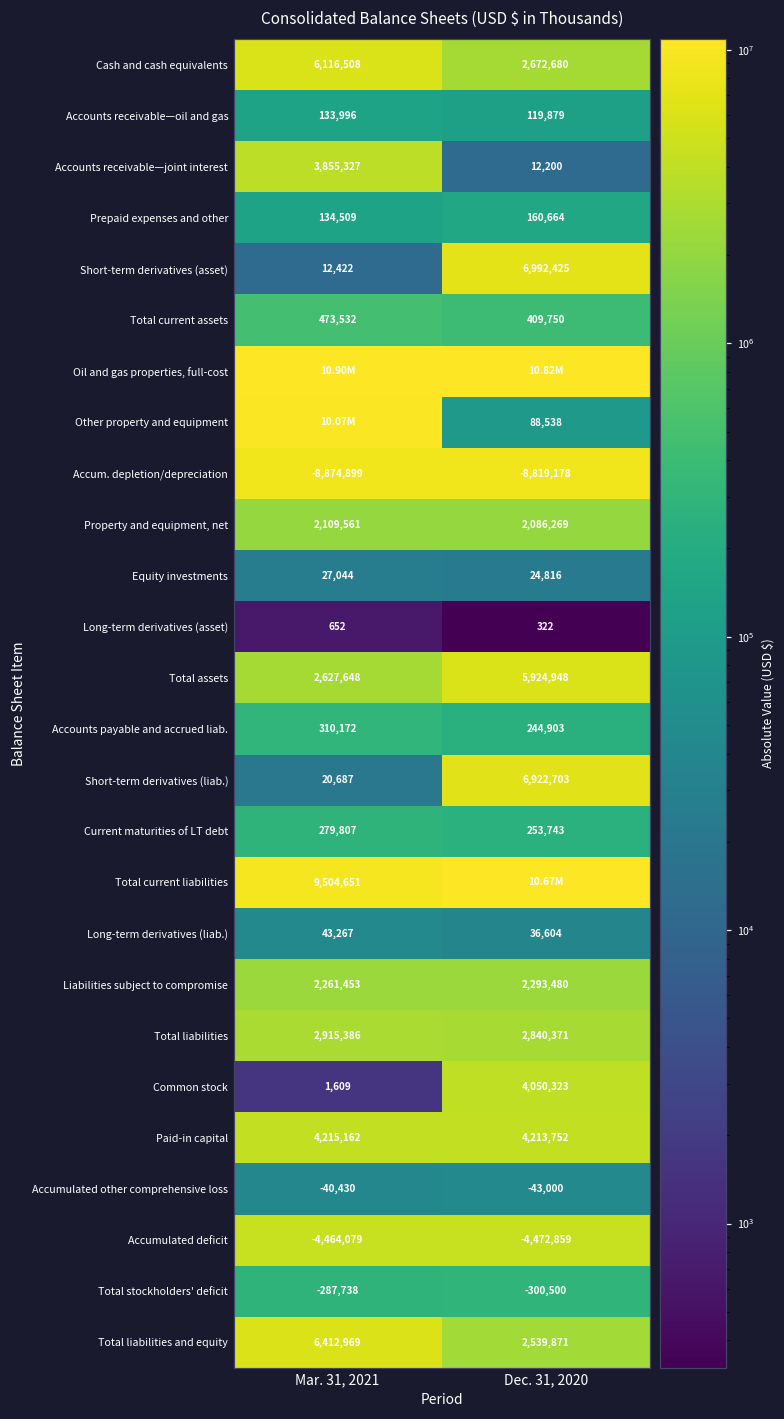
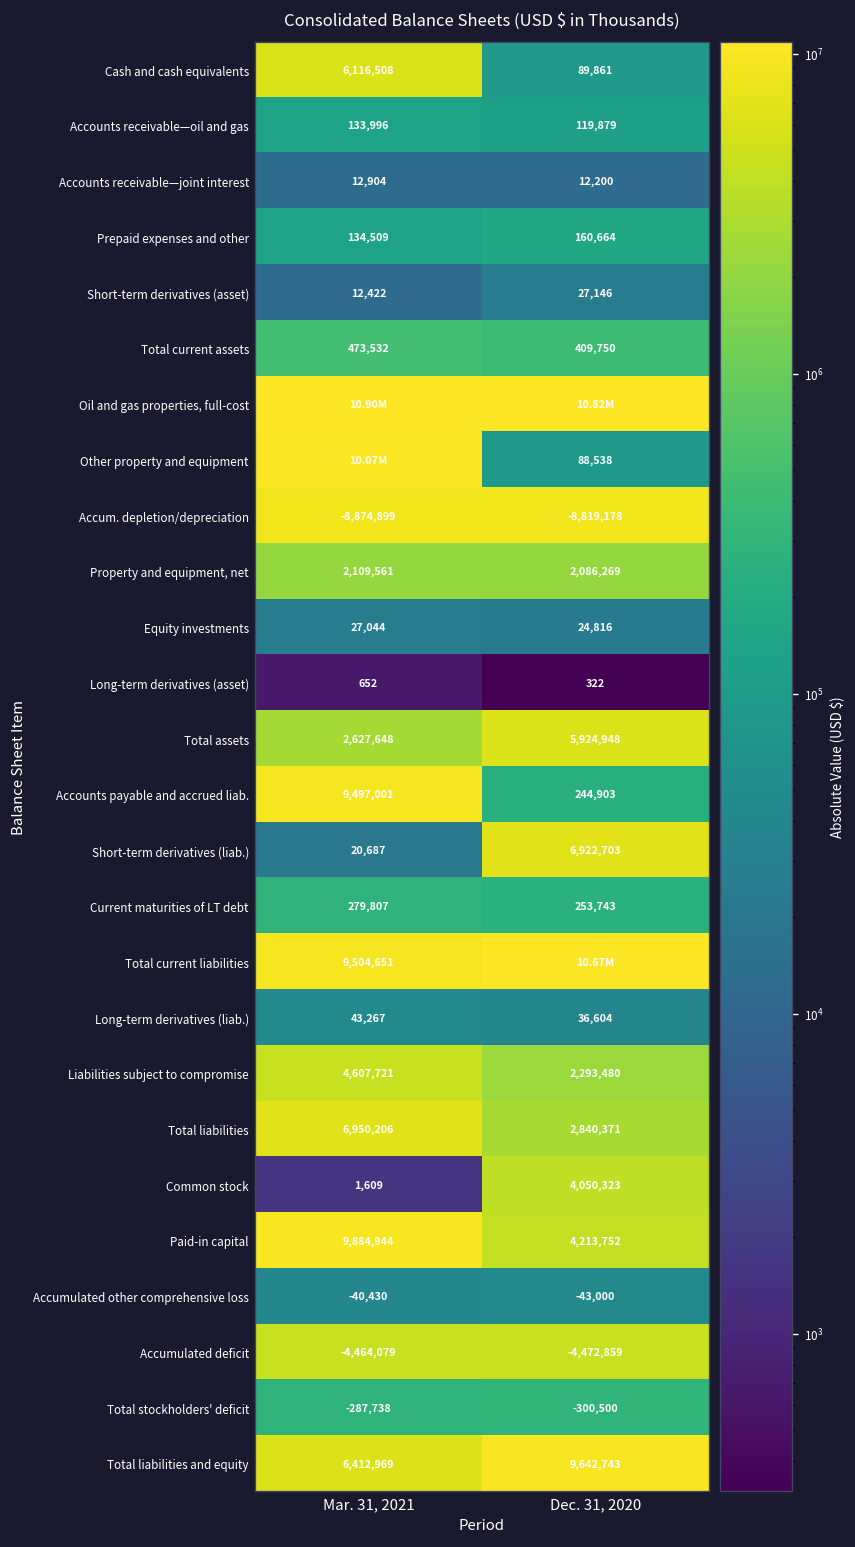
  {
    "Cash and cash equivalents": {
      "Mar. 31, 2021": "6,116,508",
-     "Dec. 31, 2020": "2,672,680"
+     "Dec. 31, 2020": "89,861"
    },
    "Accounts receivable—oil and gas": {
      "Mar. 31, 2021": "133,996",
      "Dec. 31, 2020": "119,879"
    },
    "Accounts receivable—joint interest": {
-     "Mar. 31, 2021": "3,855,327",
+     "Mar. 31, 2021": "12,904",
      "Dec. 31, 2020": "12,200"
    },
    "Prepaid expenses and other": {
      "Mar. 31, 2021": "134,509",
      "Dec. 31, 2020": "160,664"
    },
    "Short-term derivatives (asset)": {
      "Mar. 31, 2021": "12,422",
-     "Dec. 31, 2020": "6,992,425"
+     "Dec. 31, 2020": "27,146"
    },
    "Total current assets": {
      "Mar. 31, 2021": "473,532",
      "Dec. 31, 2020": "409,750"
    },
    "Oil and gas properties, full-cost": {
      "Mar. 31, 2021": "10.90M",
      "Dec. 31, 2020": "10.82M"
    },
    "Other property and equipment": {
      "Mar. 31, 2021": "10.07M",
      "Dec. 31, 2020": "88,538"
    },
    "Accum. depletion/depreciation": {
      "Mar. 31, 2021": "-8,874,899",
      "Dec. 31, 2020": "-8,819,178"
    },
    "Property and equipment, net": {
      "Mar. 31, 2021": "2,109,561",
      "Dec. 31, 2020": "2,086,269"
    },
    "Equity investments": {
      "Mar. 31, 2021": "27,044",
      "Dec. 31, 2020": "24,816"
    },
    "Long-term derivatives (asset)": {
      "Mar. 31, 2021": "652",
      "Dec. 31, 2020": "322"
    },
    "Total assets": {
      "Mar. 31, 2021": "2,627,648",
      "Dec. 31, 2020": "5,924,948"
    },
    "Accounts payable and accrued liab.": {
-     "Mar. 31, 2021": "310,172",
+     "Mar. 31, 2021": "9,497,001",
      "Dec. 31, 2020": "244,903"
    },
    "Short-term derivatives (liab.)": {
      "Mar. 31, 2021": "20,687",
      "Dec. 31, 2020": "6,922,703"
    },
    "Current maturities of LT debt": {
      "Mar. 31, 2021": "279,807",
      "Dec. 31, 2020": "253,743"
    },
    "Total current liabilities": {
      "Mar. 31, 2021": "9,504,651",
      "Dec. 31, 2020": "10.67M"
    },
    "Long-term derivatives (liab.)": {
      "Mar. 31, 2021": "43,267",
      "Dec. 31, 2020": "36,604"
    },
    "Liabilities subject to compromise": {
-     "Mar. 31, 2021": "2,261,453",
+     "Mar. 31, 2021": "4,607,721",
      "Dec. 31, 2020": "2,293,480"
    },
    "Total liabilities": {
-     "Mar. 31, 2021": "2,915,386",
+     "Mar. 31, 2021": "6,950,206",
      "Dec. 31, 2020": "2,840,371"
    },
    "Common stock": {
      "Mar. 31, 2021": "1,609",
      "Dec. 31, 2020": "4,050,323"
    },
    "Paid-in capital": {
-     "Mar. 31, 2021": "4,215,162",
+     "Mar. 31, 2021": "9,884,944",
      "Dec. 31, 2020": "4,213,752"
    },
    "Accumulated other comprehensive loss": {
      "Mar. 31, 2021": "-40,430",
      "Dec. 31, 2020": "-43,000"
    },
    "Accumulated deficit": {
      "Mar. 31, 2021": "-4,464,079",
      "Dec. 31, 2020": "-4,472,859"
    },
    "Total stockholders' deficit": {
      "Mar. 31, 2021": "-287,738",
      "Dec. 31, 2020": "-300,500"
    },
    "Total liabilities and equity": {
      "Mar. 31, 2021": "6,412,969",
-     "Dec. 31, 2020": "2,539,871"
+     "Dec. 31, 2020": "9,642,743"
    }
  }
